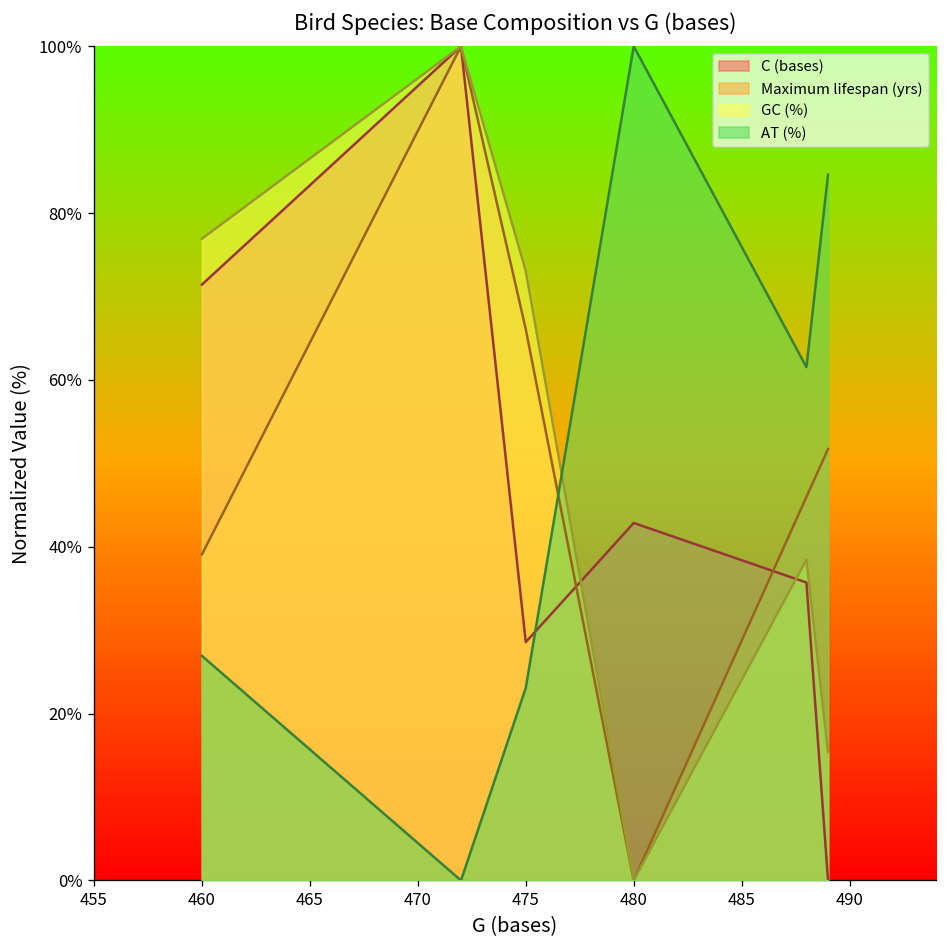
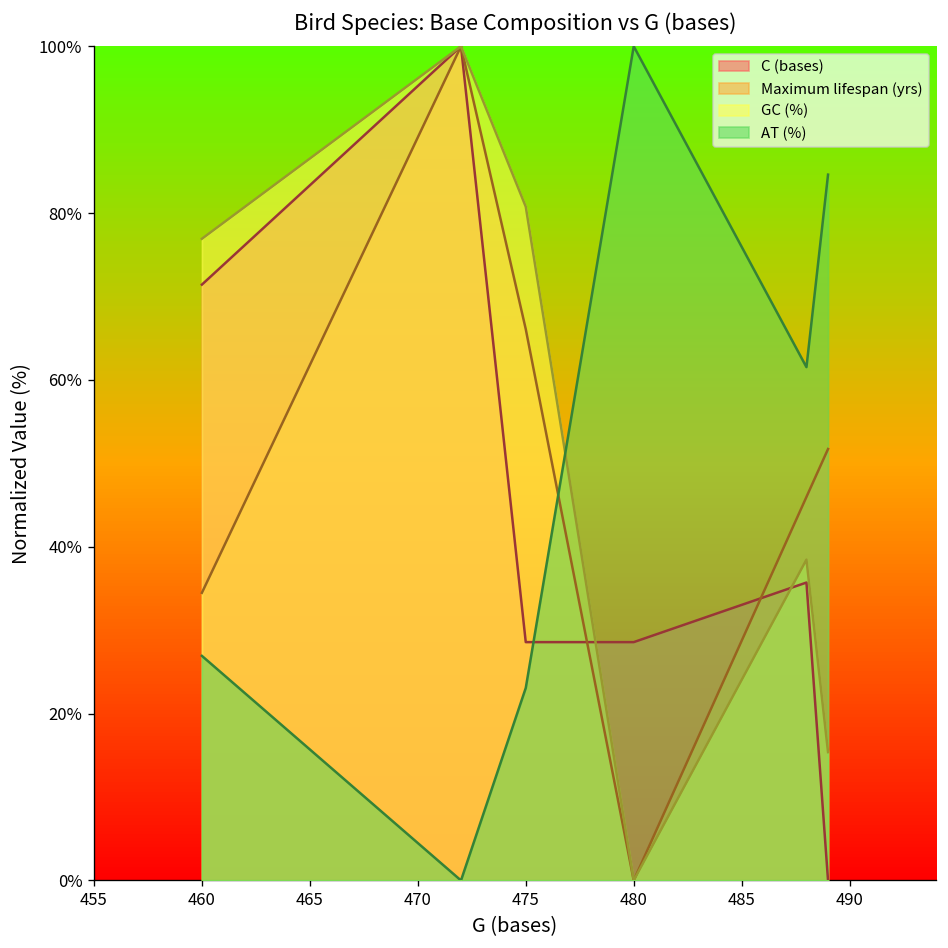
  {
    "C (bases)": {
      "460": "71%",
      "475": "29%",
-     "480": "43%"
+     "480": "29%"
    },
    "Maximum lifespan (yrs)": {
-     "460": "39%",
+     "460": "34%",
      "475": "66%"
    },
    "GC (%)": {
      "460": "77%",
-     "475": "73%"
+     "475": "81%"
    },
    "AT (%)": {
      "460": "27%",
      "475": "23%",
      "480": "100%"
    }
  }
